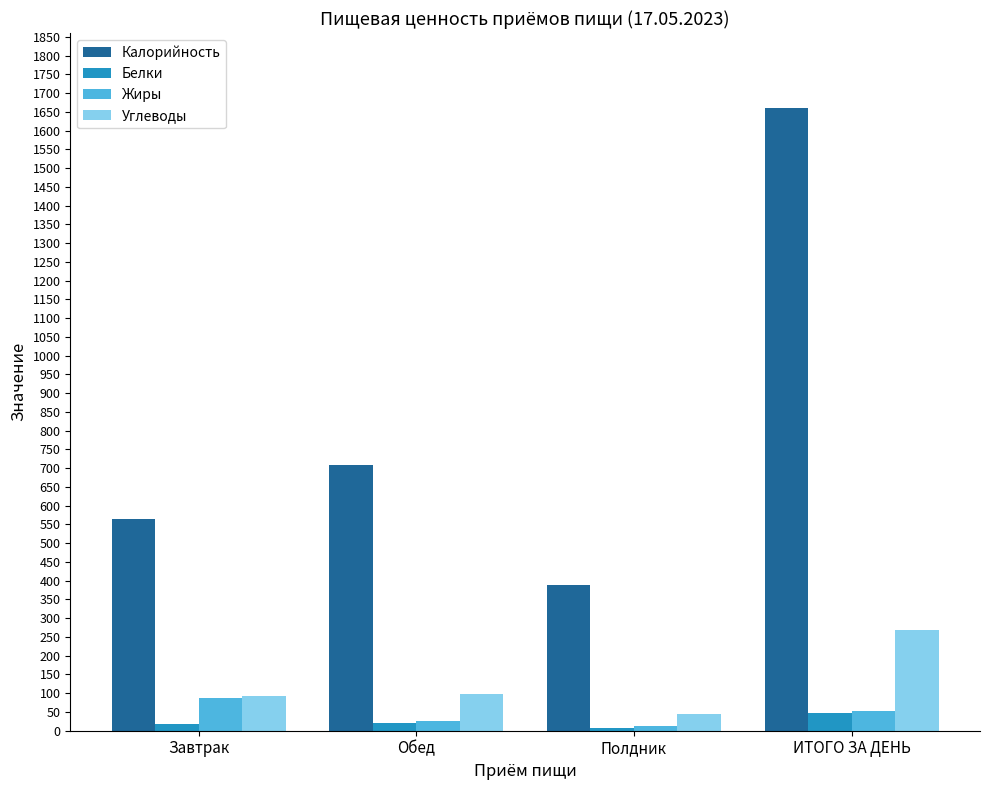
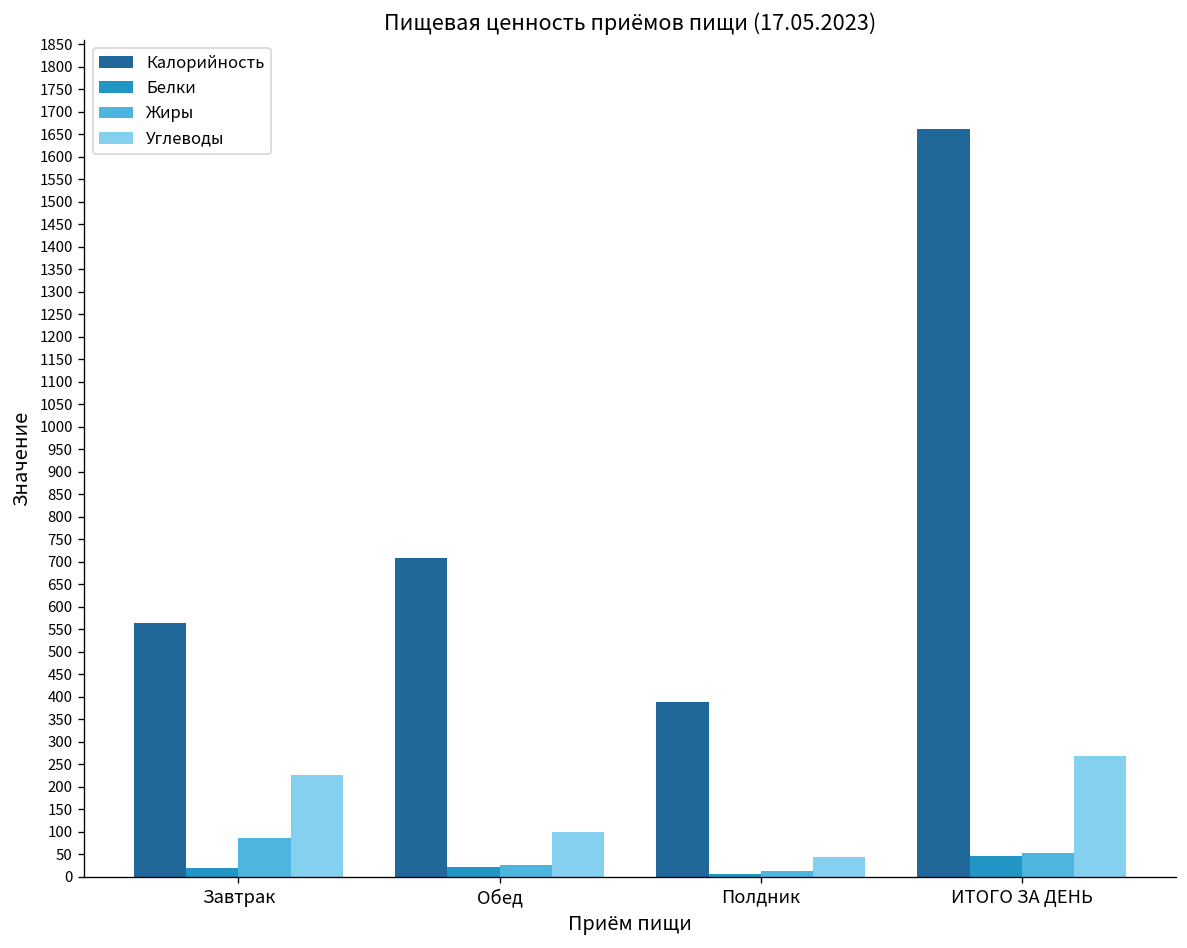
  {
    "Калорийность": {
      "Завтрак": 560,
      "Обед": 710,
      "Полдник": 390,
      "ИТОГО ЗА ДЕНЬ": 1660
    },
    "Белки": {
      "Завтрак": 20,
      "Обед": 20,
      "ИТОГО ЗА ДЕНЬ": 50
    },
    "Жиры": {
      "Завтрак": 90,
      "Обед": 30,
      "Полдник": 10,
      "ИТОГО ЗА ДЕНЬ": 50
    },
    "Углеводы": {
-     "Завтрак": 90,
+     "Завтрак": 230,
      "Обед": 100,
      "Полдник": 40,
      "ИТОГО ЗА ДЕНЬ": 270
    }
  }
